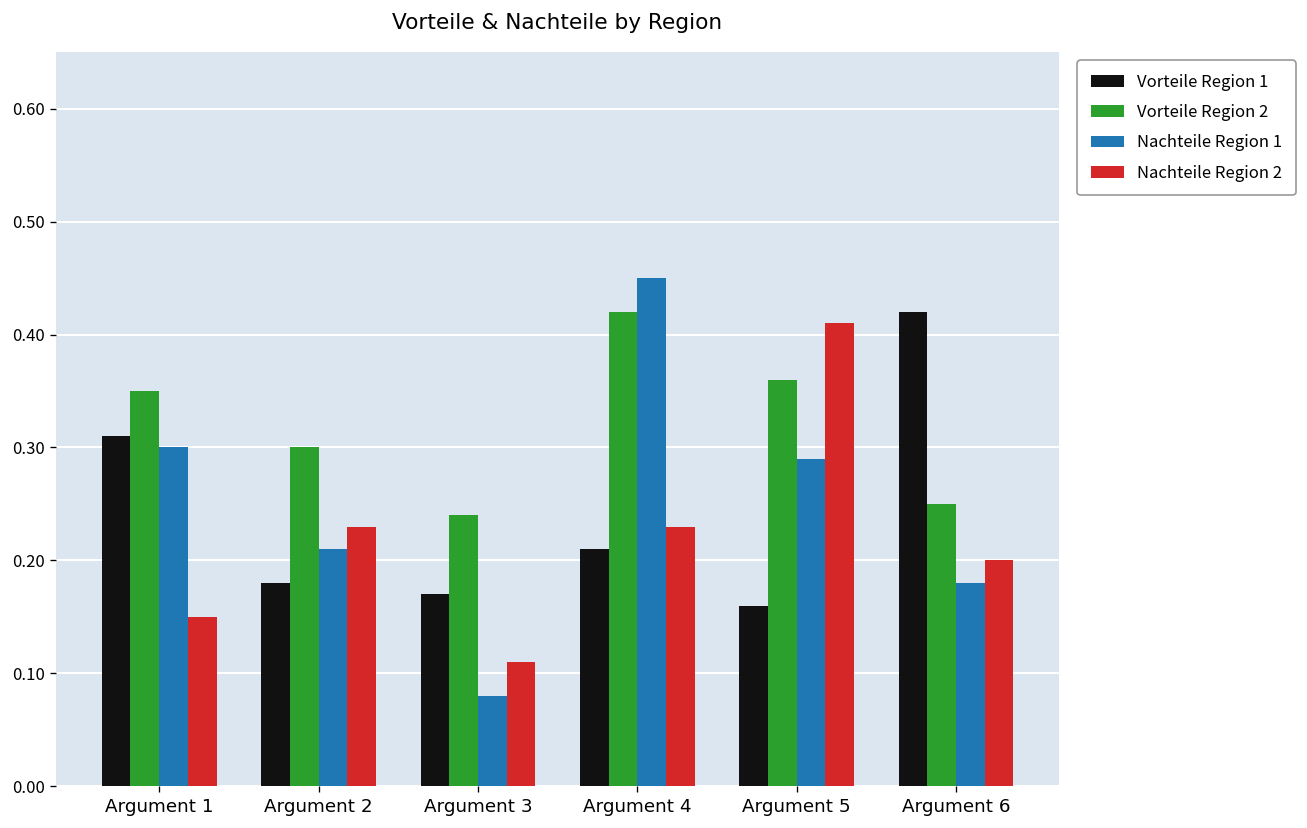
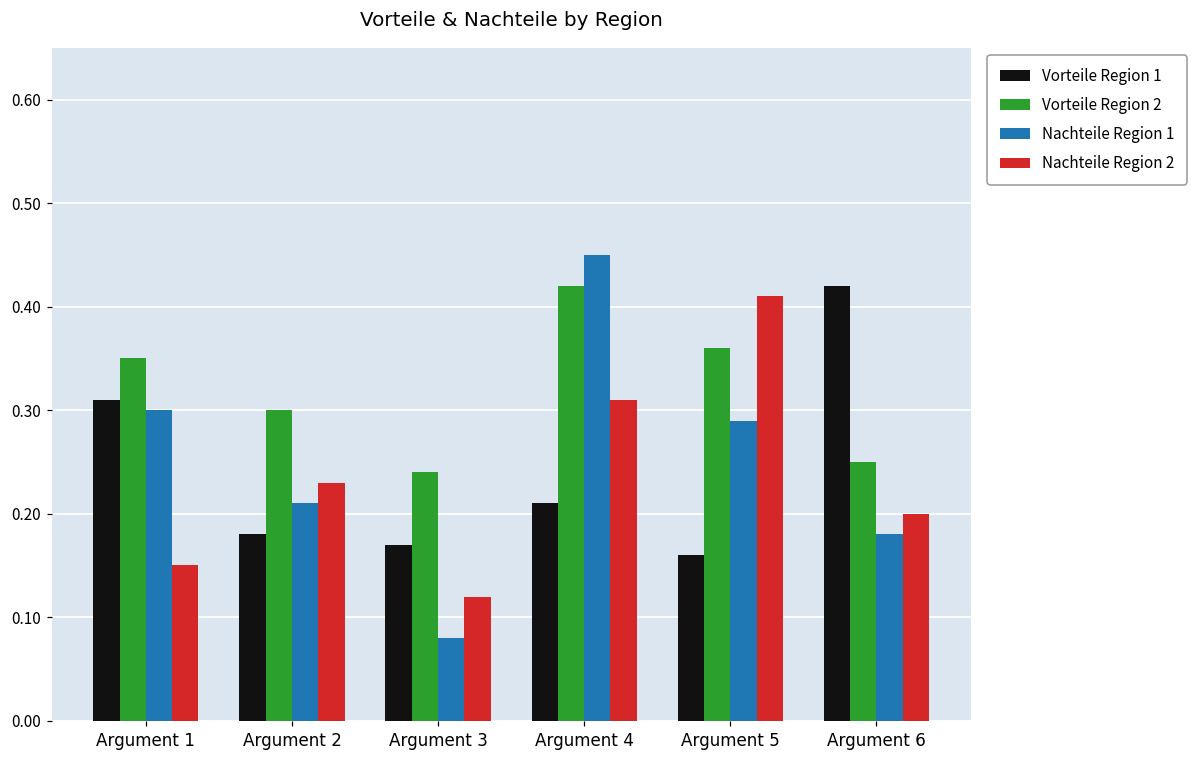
  {
    "Vorteile Region 1": {
      "Argument 1": 0.31,
      "Argument 2": 0.18,
      "Argument 3": 0.17,
      "Argument 4": 0.21,
      "Argument 5": 0.16,
      "Argument 6": 0.42
    },
    "Vorteile Region 2": {
      "Argument 1": 0.35,
      "Argument 2": 0.30,
      "Argument 3": 0.24,
      "Argument 4": 0.42,
      "Argument 5": 0.36,
      "Argument 6": 0.25
    },
    "Nachteile Region 1": {
      "Argument 1": 0.30,
      "Argument 2": 0.21,
      "Argument 3": 0.08,
      "Argument 4": 0.45,
      "Argument 5": 0.29,
      "Argument 6": 0.18
    },
    "Nachteile Region 2": {
      "Argument 1": 0.15,
      "Argument 2": 0.23,
-     "Argument 3": 0.11,
-     "Argument 4": 0.23,
+     "Argument 3": 0.12,
+     "Argument 4": 0.31,
      "Argument 5": 0.41,
      "Argument 6": 0.20
    }
  }
